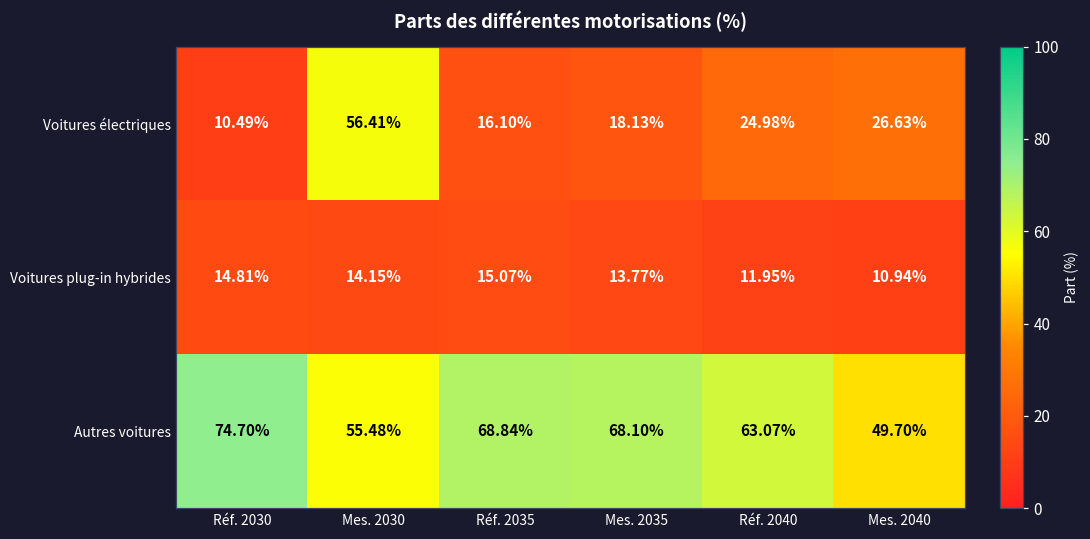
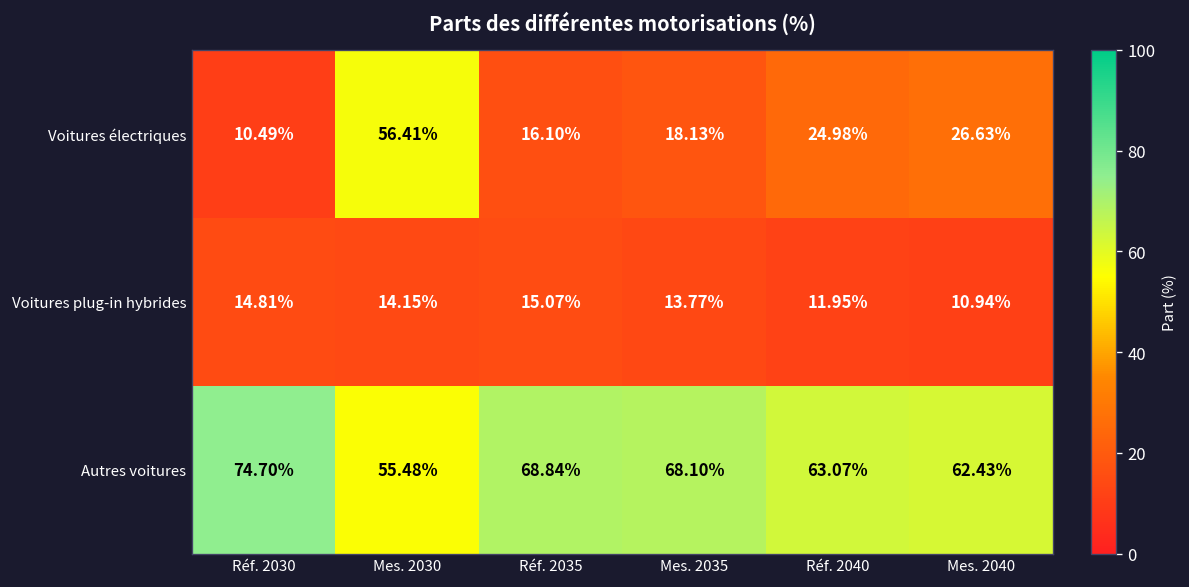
  {
    "Voitures électriques": {
      "Réf. 2030": "10.49%",
      "Mes. 2030": "56.41%",
      "Réf. 2035": "16.10%",
      "Mes. 2035": "18.13%",
      "Réf. 2040": "24.98%",
      "Mes. 2040": "26.63%"
    },
    "Voitures plug-in hybrides": {
      "Réf. 2030": "14.81%",
      "Mes. 2030": "14.15%",
      "Réf. 2035": "15.07%",
      "Mes. 2035": "13.77%",
      "Réf. 2040": "11.95%",
      "Mes. 2040": "10.94%"
    },
    "Autres voitures": {
      "Réf. 2030": "74.70%",
      "Mes. 2030": "55.48%",
      "Réf. 2035": "68.84%",
      "Mes. 2035": "68.10%",
      "Réf. 2040": "63.07%",
-     "Mes. 2040": "49.70%"
+     "Mes. 2040": "62.43%"
    }
  }
